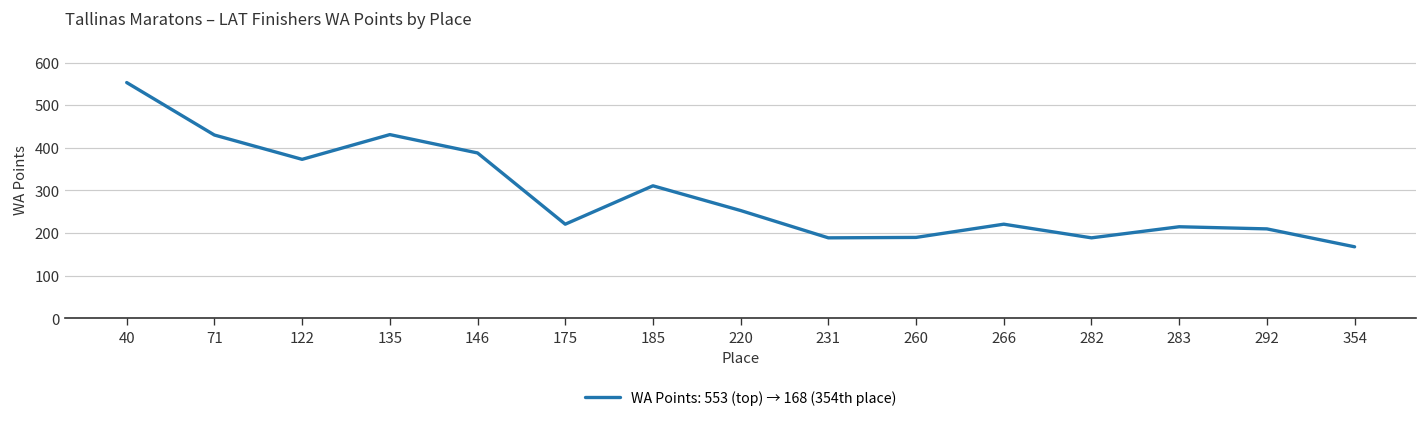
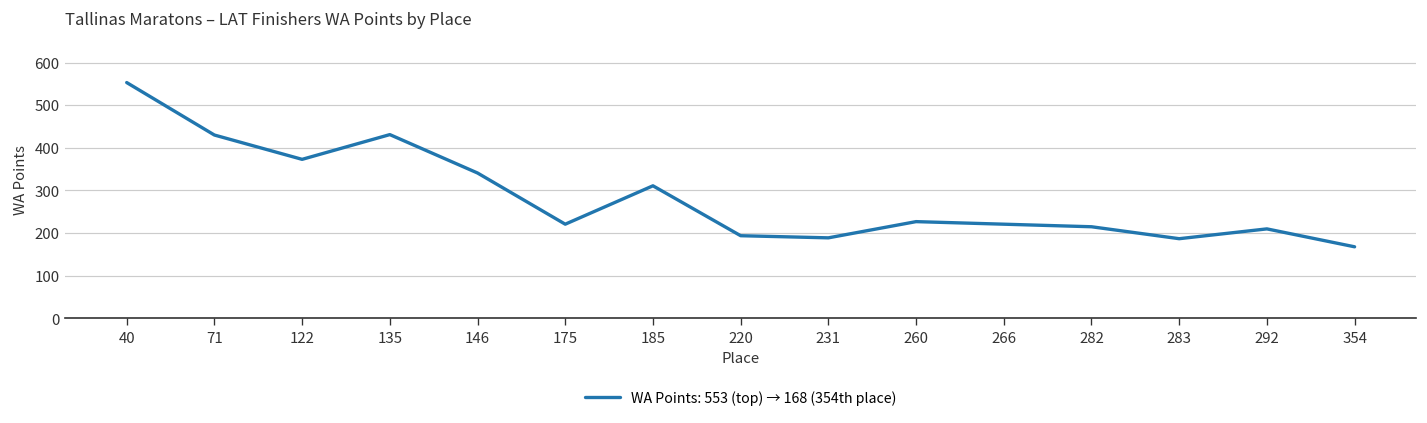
  {
    "40": 550,
    "71": 430,
    "122": 370,
    "135": 430,
-   "146": 390,
+   "146": 340,
    "175": 220,
    "185": 310,
-   "220": 250,
+   "220": 190,
    "231": 190,
-   "260": 190,
+   "260": 230,
    "266": 220,
-   "282": 190,
-   "283": 220,
+   "282": 220,
+   "283": 190,
    "292": 210,
    "354": 170
  }
